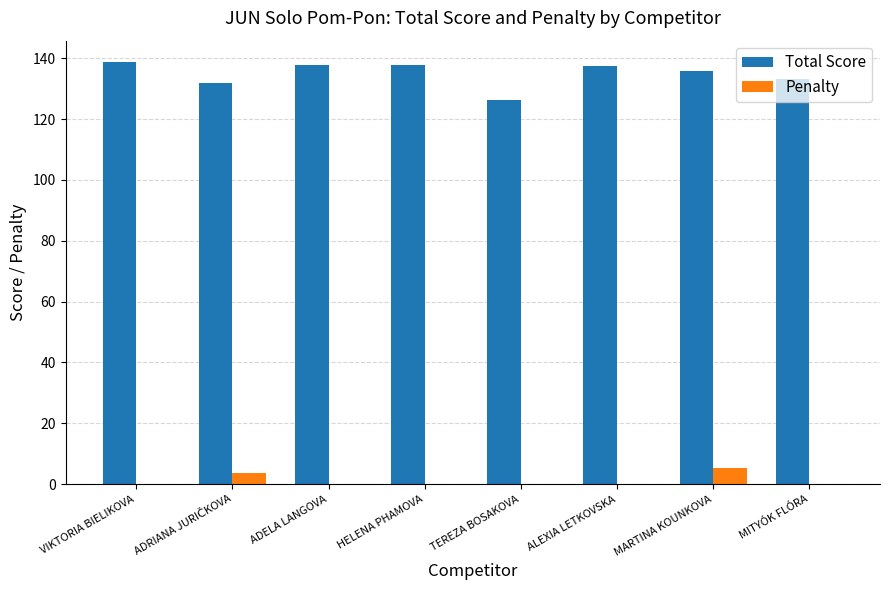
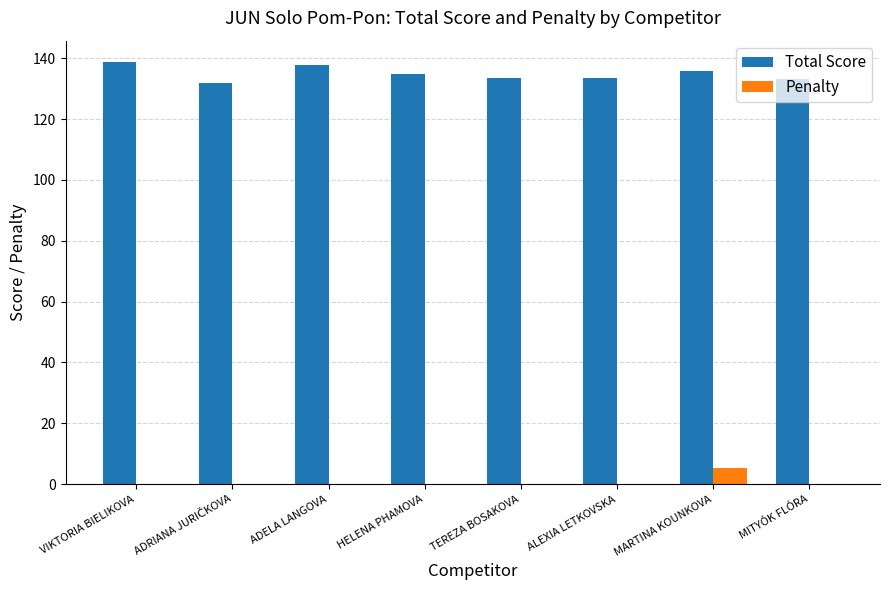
  {
    "Total Score": {
      "VIKTORIA BIELIKOVA": 139,
      "ADRIANA JURIČKOVA": 132,
      "ADELA LANGOVA": 138,
-     "HELENA PHAMOVA": 138,
-     "TEREZA BOSAKOVA": 126,
-     "ALEXIA LETKOVSKA": 137,
+     "HELENA PHAMOVA": 135,
+     "TEREZA BOSAKOVA": 134,
+     "ALEXIA LETKOVSKA": 134,
      "MARTINA KOUNKOVA": 136
    },
    "Penalty": {
      "VIKTORIA BIELIKOVA": 0,
-     "ADRIANA JURIČKOVA": 4,
+     "ADRIANA JURIČKOVA": 0,
      "ADELA LANGOVA": 0,
      "HELENA PHAMOVA": 0,
      "TEREZA BOSAKOVA": 0,
      "ALEXIA LETKOVSKA": 0,
      "MARTINA KOUNKOVA": 5,
      "MITYÓK FLÓRA": 0
    }
  }
